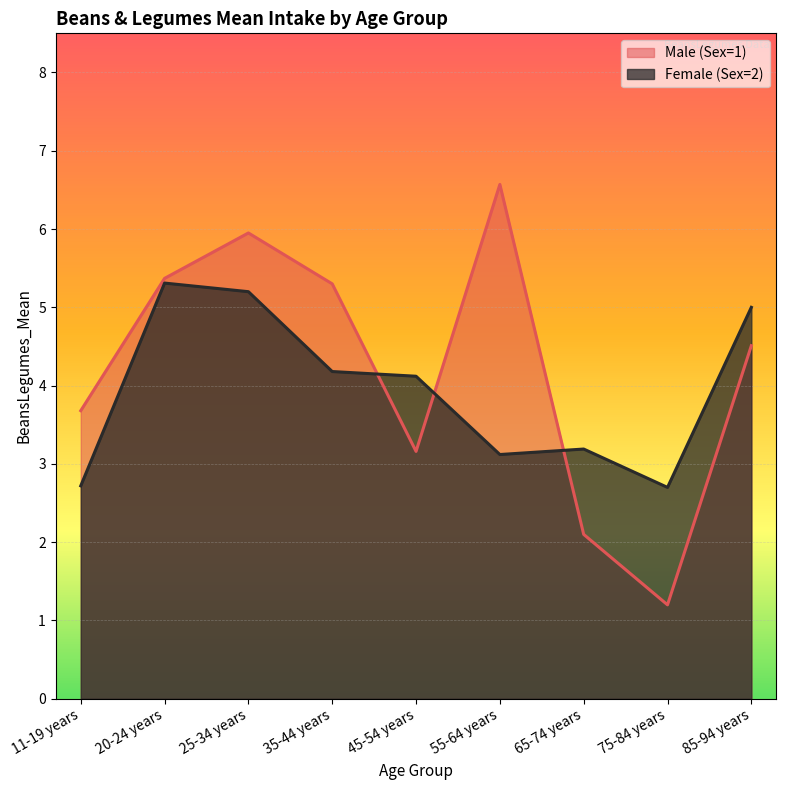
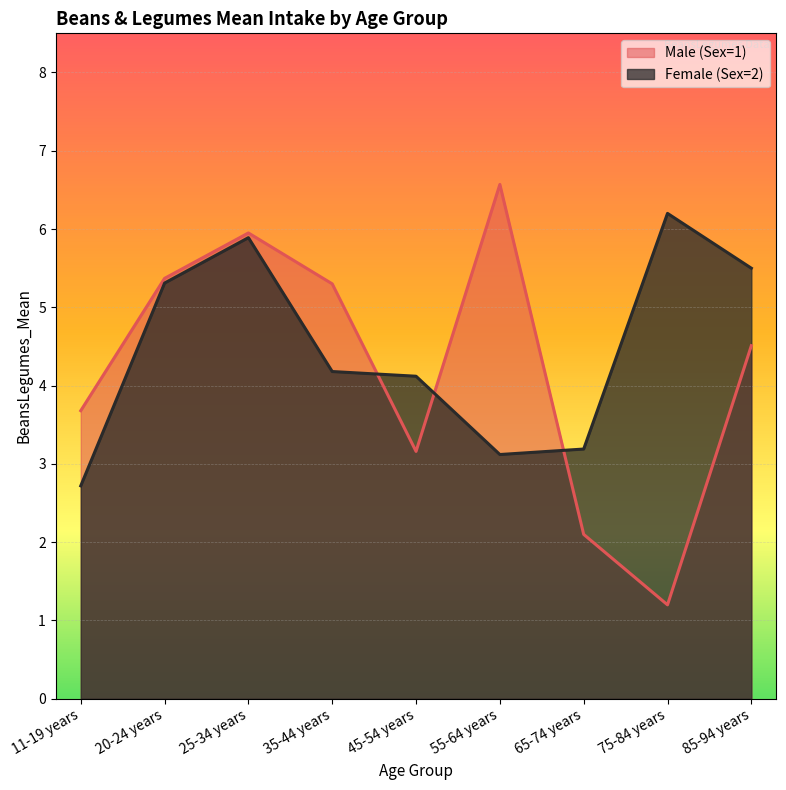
  {
    "Male (Sex=1)": {
      "11-19 years": 3.7,
      "20-24 years": 5.4,
      "25-34 years": 6.0,
      "35-44 years": 5.3,
      "45-54 years": 3.2,
      "55-64 years": 6.6,
      "65-74 years": 2.1,
      "75-84 years": 1.2,
      "85-94 years": 4.5
    },
    "Female (Sex=2)": {
      "11-19 years": 2.7,
      "20-24 years": 5.3,
-     "25-34 years": 5.2,
+     "25-34 years": 5.9,
      "35-44 years": 4.2,
      "45-54 years": 4.1,
      "55-64 years": 3.1,
      "65-74 years": 3.2,
-     "75-84 years": 2.7,
-     "85-94 years": 5.0
+     "75-84 years": 6.2,
+     "85-94 years": 5.5
    }
  }
